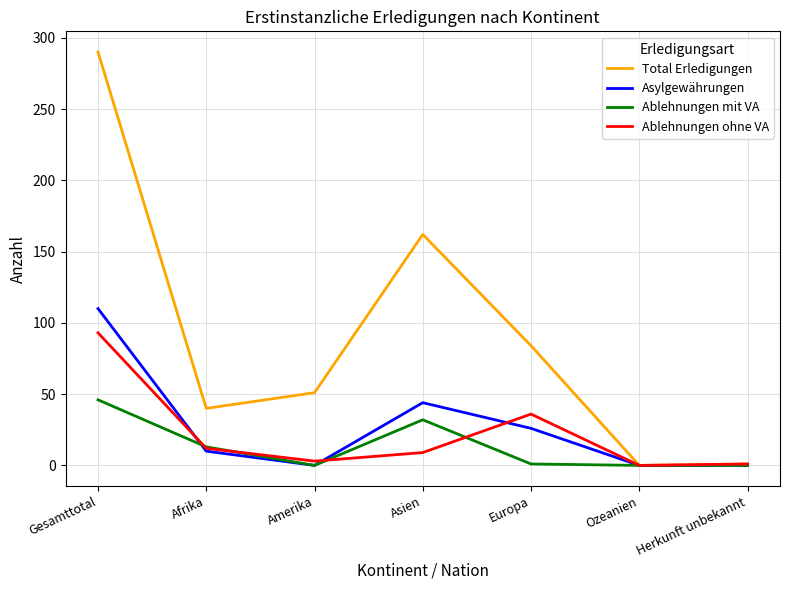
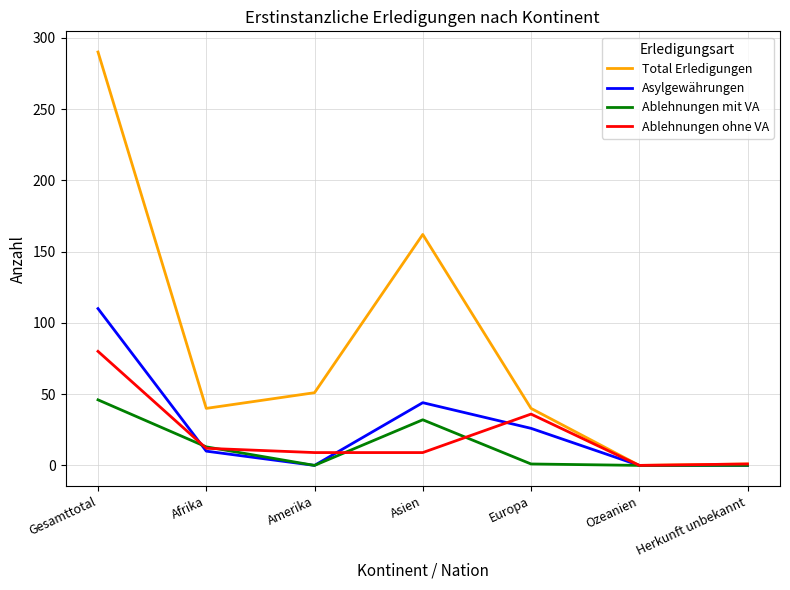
  {
    "Total Erledigungen": {
      "Gesamttotal": 290,
      "Afrika": 40,
      "Amerika": 51,
      "Asien": 162,
-     "Europa": 84
+     "Europa": 40
    },
    "Asylgewährungen": {
      "Gesamttotal": 110,
      "Afrika": 10,
      "Asien": 44,
      "Europa": 26
    },
    "Ablehnungen mit VA": {
      "Gesamttotal": 46,
      "Asien": 32,
      "Europa": 1
    },
    "Ablehnungen ohne VA": {
-     "Gesamttotal": 93,
-     "Amerika": 3,
+     "Gesamttotal": 80,
+     "Amerika": 9,
      "Asien": 9,
      "Europa": 36
    }
  }
